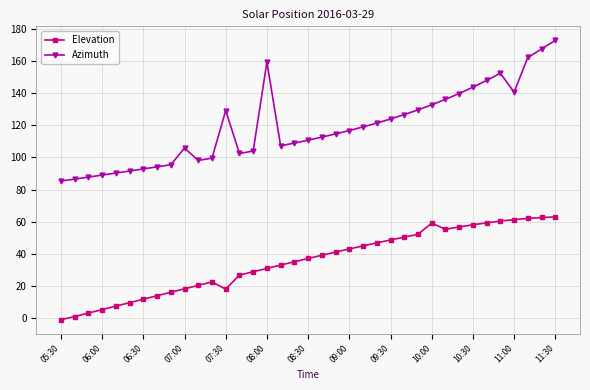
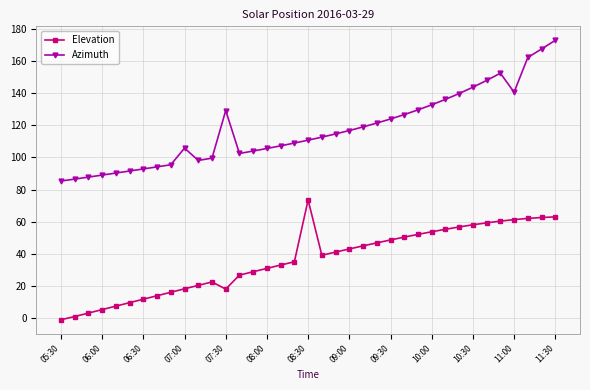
  {
    "Elevation": {
      "05:30": -1,
      "06:00": 5,
      "06:30": 12,
      "07:00": 18,
      "07:30": 18,
      "08:00": 31,
-     "08:30": 37,
+     "08:30": 74,
      "09:00": 43,
      "09:30": 49,
-     "10:00": 59,
+     "10:00": 54,
      "10:30": 58,
      "11:00": 61,
      "11:30": 63
    },
    "Azimuth": {
      "05:30": 85,
      "06:00": 89,
      "06:30": 93,
      "07:00": 106,
      "07:30": 129,
-     "08:00": 159,
+     "08:00": 106,
      "08:30": 111,
      "09:00": 117,
      "09:30": 124,
      "10:00": 133,
      "10:30": 144,
      "11:00": 141,
      "11:30": 173
    }
  }
